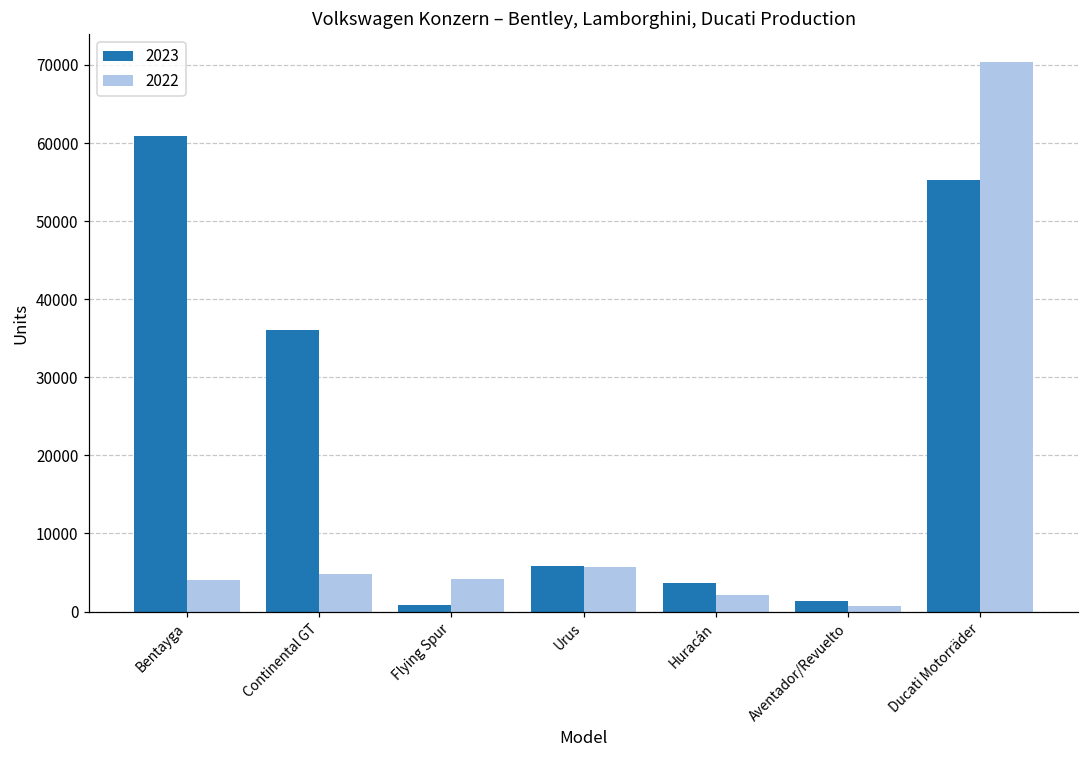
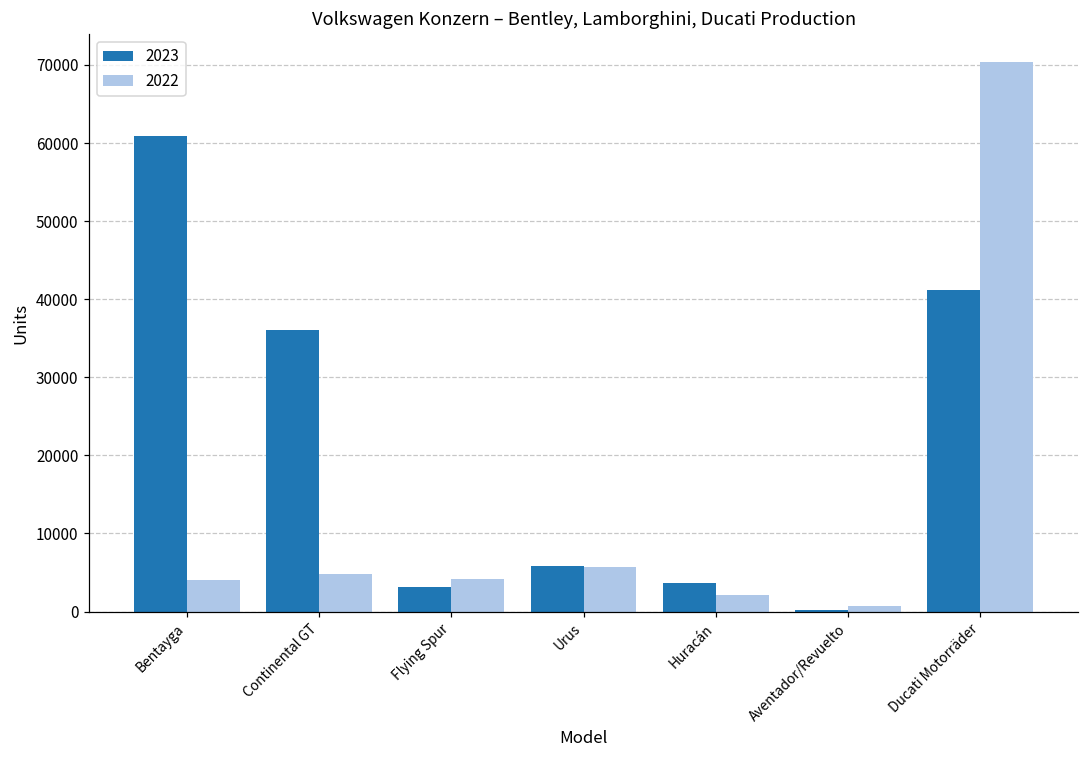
  {
    "2023": {
      "Bentayga": 61000,
      "Continental GT": 36000,
-     "Flying Spur": 1000,
+     "Flying Spur": 3000,
      "Urus": 6000,
      "Huracán": 4000,
-     "Aventador/Revuelto": 1000,
-     "Ducati Motorräder": 55000
+     "Aventador/Revuelto": 0,
+     "Ducati Motorräder": 41000
    },
    "2022": {
      "Bentayga": 4000,
      "Continental GT": 5000,
      "Flying Spur": 4000,
      "Urus": 6000,
      "Huracán": 2000,
      "Aventador/Revuelto": 1000,
      "Ducati Motorräder": 70000
    }
  }
